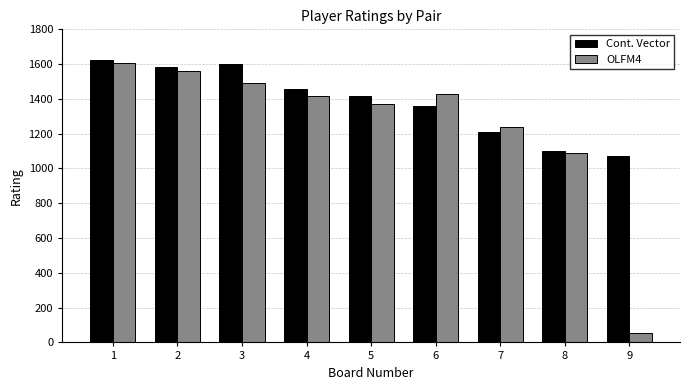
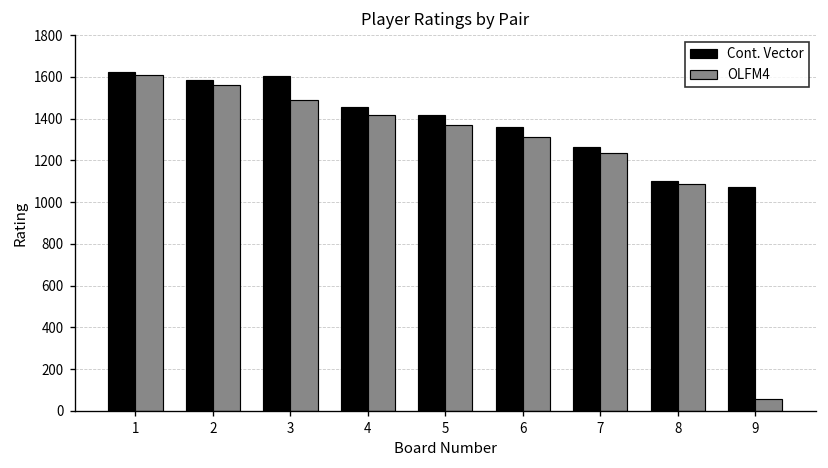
  {
    "Cont. Vector": {
      "1": 1620,
      "2": 1590,
      "3": 1600,
      "4": 1460,
      "5": 1420,
      "6": 1360,
-     "7": 1210,
+     "7": 1260,
      "8": 1100,
      "9": 1070
    },
    "OLFM4": {
      "1": 1610,
      "2": 1560,
      "3": 1490,
      "4": 1420,
      "5": 1370,
-     "6": 1430,
+     "6": 1310,
      "7": 1240,
      "8": 1090,
      "9": 60
    }
  }
